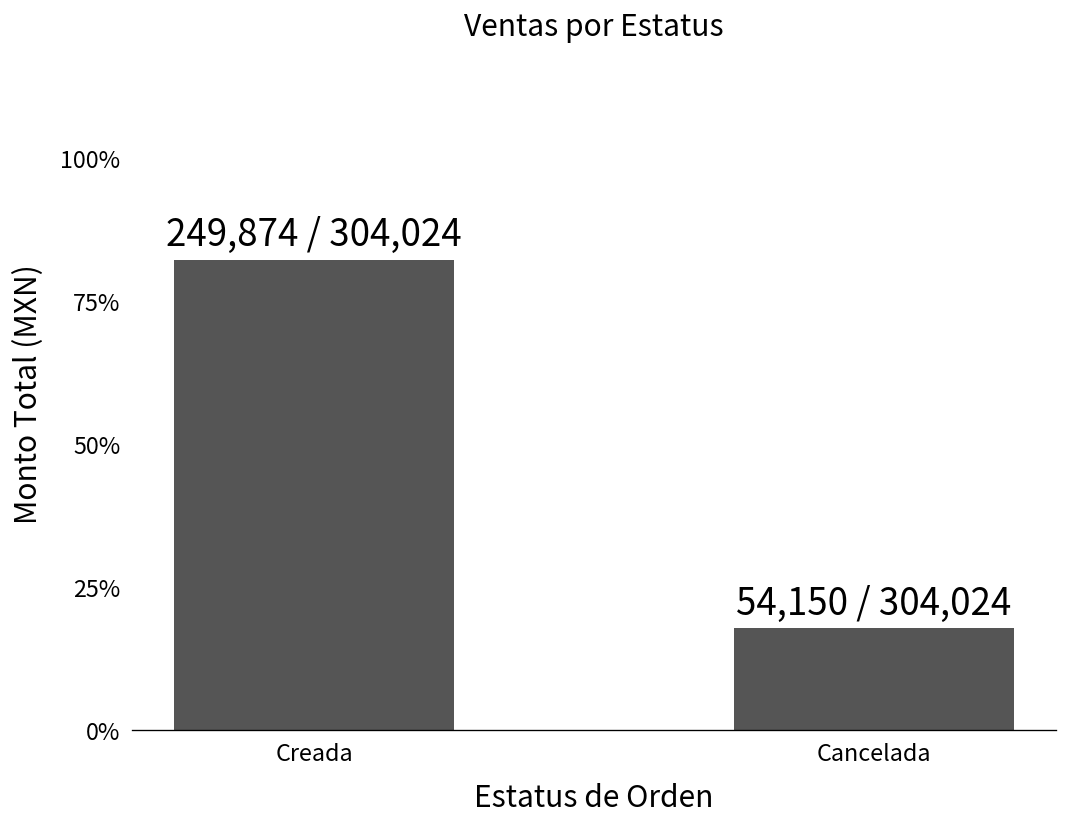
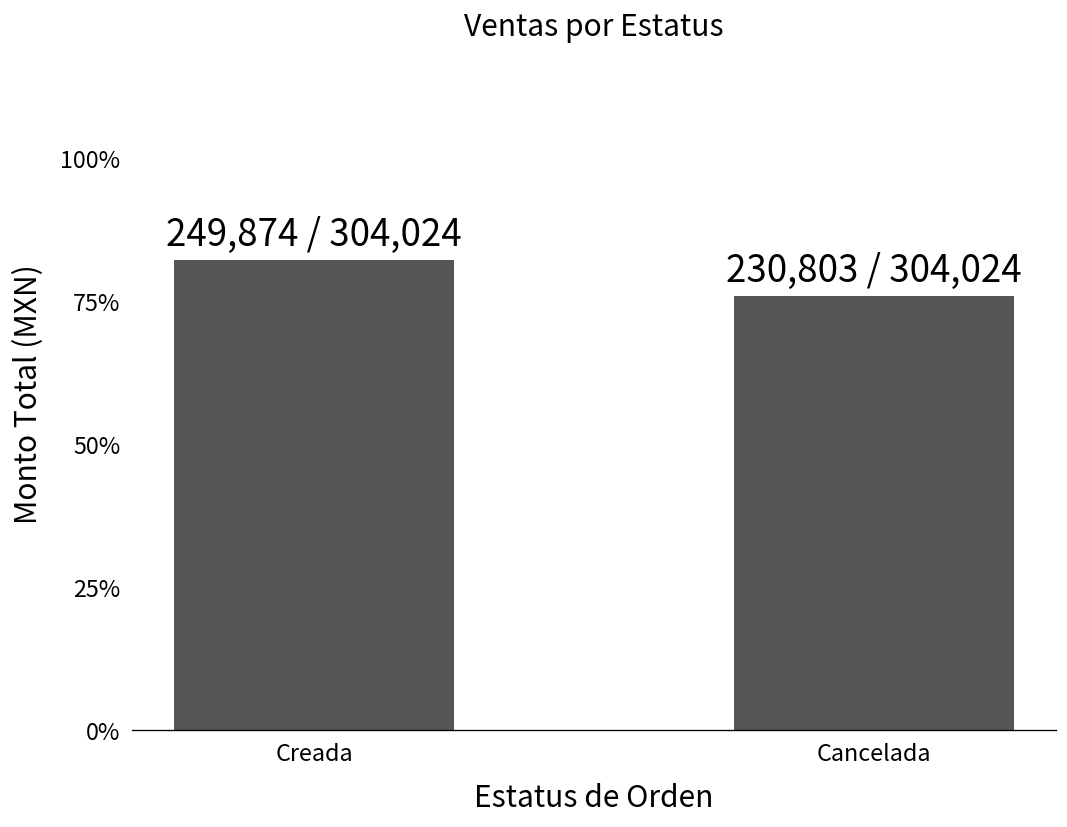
  {
    "Creada": "249,874",
-   "Cancelada": "54,150"
+   "Cancelada": "230,803"
  }
